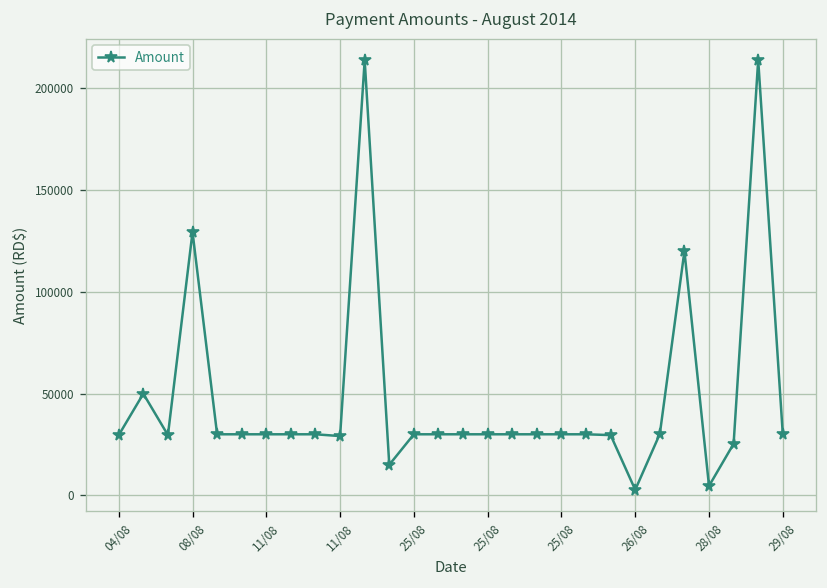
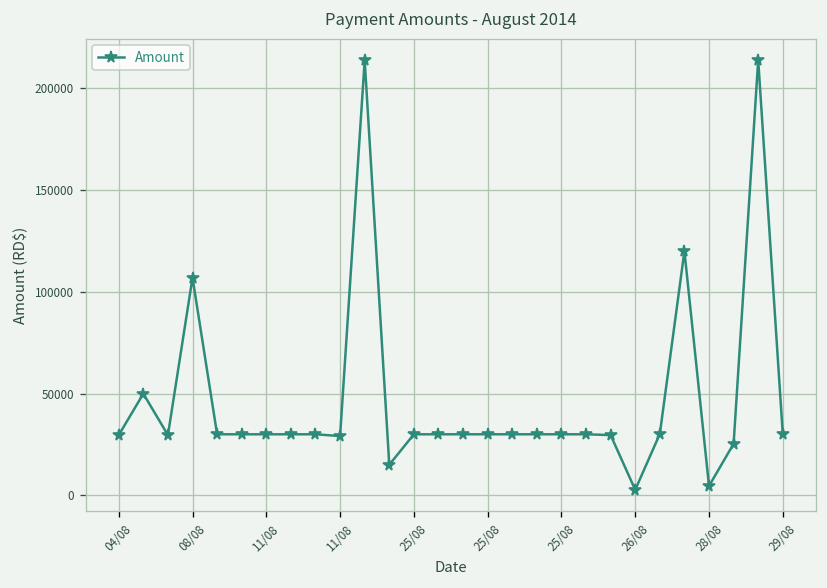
  {
-   "08/08": 129000,
+   "08/08": 107000,
    "26/08": 3000,
    "28/08": 5000
  }
